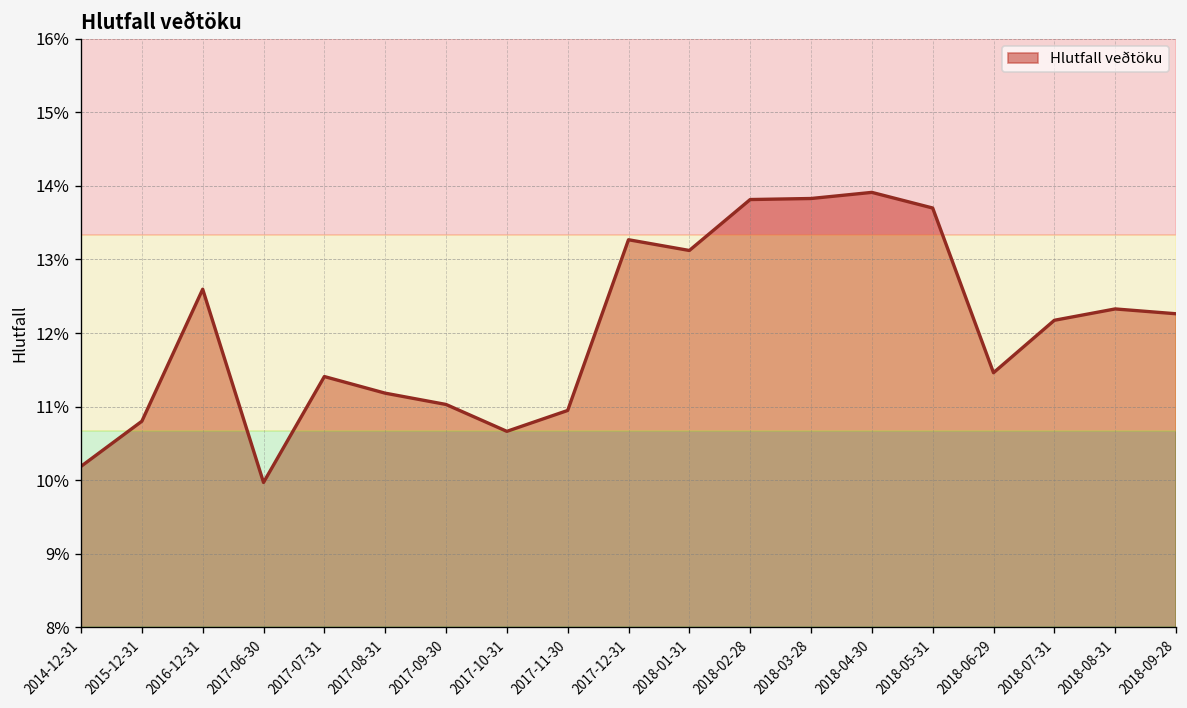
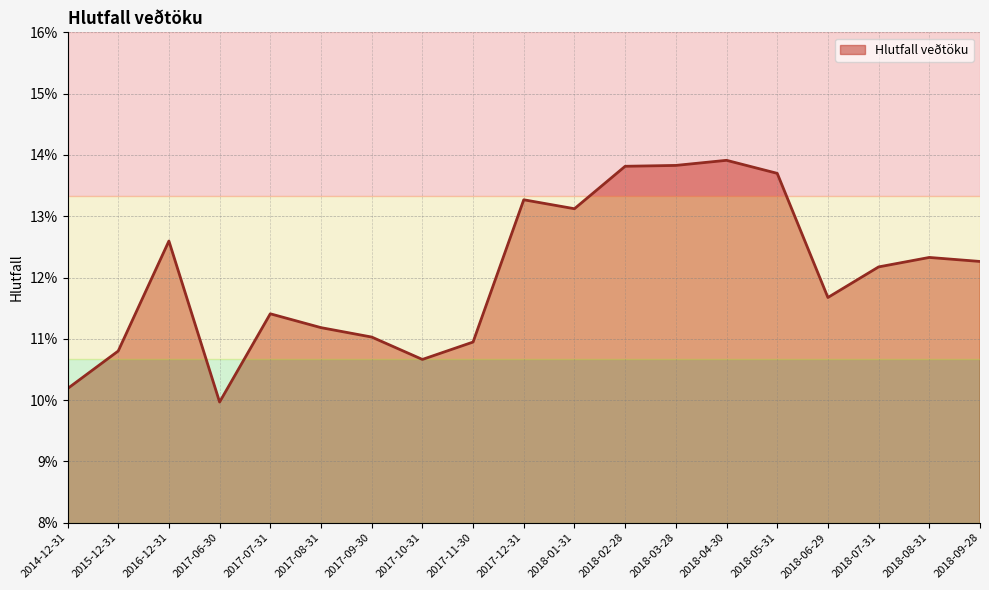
  {
    "2014-12-31": "10.2%",
    "2015-12-31": "10.8%",
    "2016-12-31": "12.6%",
    "2017-06-30": "10.0%",
    "2017-07-31": "11.4%",
    "2017-08-31": "11.2%",
    "2017-09-30": "11.0%",
    "2017-10-31": "10.7%",
    "2017-11-30": "10.9%",
    "2017-12-31": "13.3%",
    "2018-01-31": "13.1%",
    "2018-02-28": "13.8%",
    "2018-03-28": "13.8%",
    "2018-04-30": "13.9%",
    "2018-05-31": "13.7%",
-   "2018-06-29": "11.5%",
+   "2018-06-29": "11.7%",
    "2018-07-31": "12.2%",
    "2018-08-31": "12.3%",
    "2018-09-28": "12.3%"
  }
